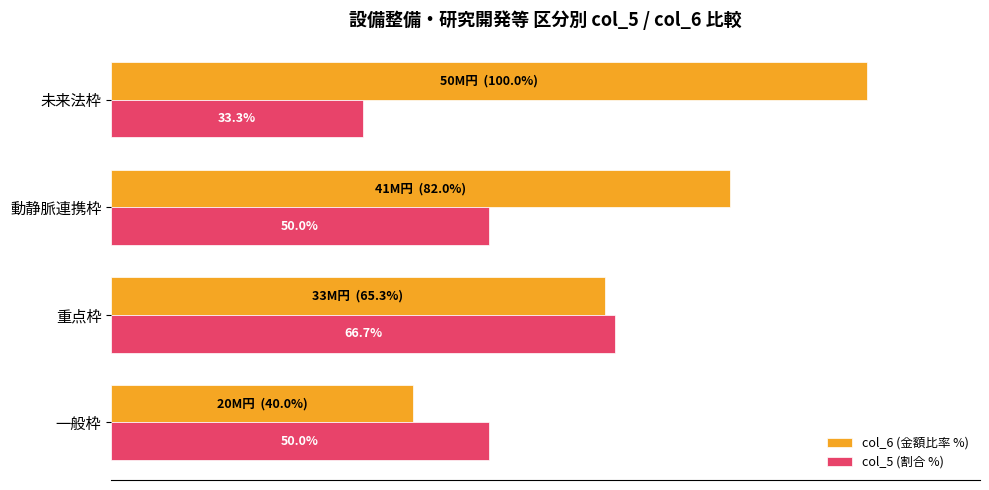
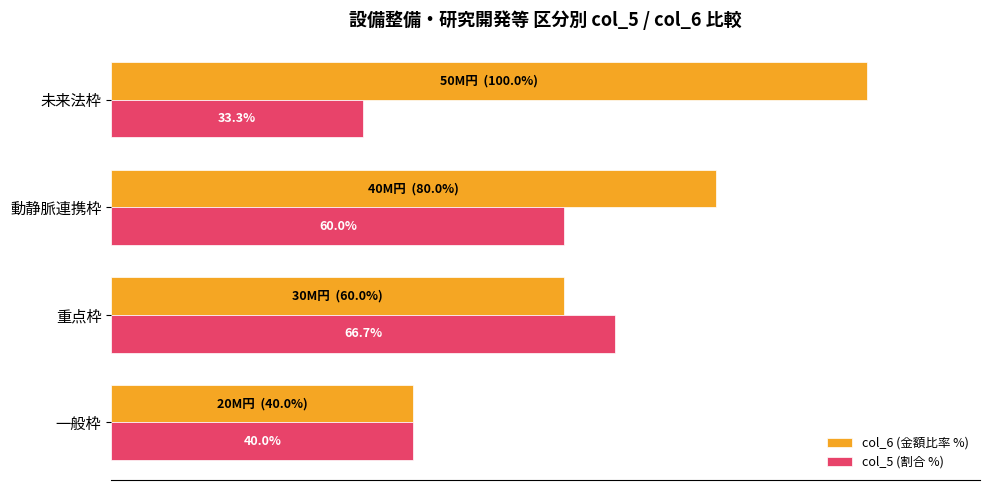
  {
    "col_6 (金額比率 %)": {
      "未来法枠": "(100.0%)",
-     "動静脈連携枠": "41M円 (82.0%)",
-     "重点枠": "33M円 (65.3%)",
+     "動静脈連携枠": "40M円 (80.0%)",
+     "重点枠": "30M円 (60.0%)",
      "一般枠": "(40.0%)"
    },
    "col_5 (割合 %)": {
      "未来法枠": "33.3%",
-     "動静脈連携枠": "50.0%",
+     "動静脈連携枠": "60.0%",
      "重点枠": "66.7%",
-     "一般枠": "50.0%"
+     "一般枠": "40.0%"
    }
  }
